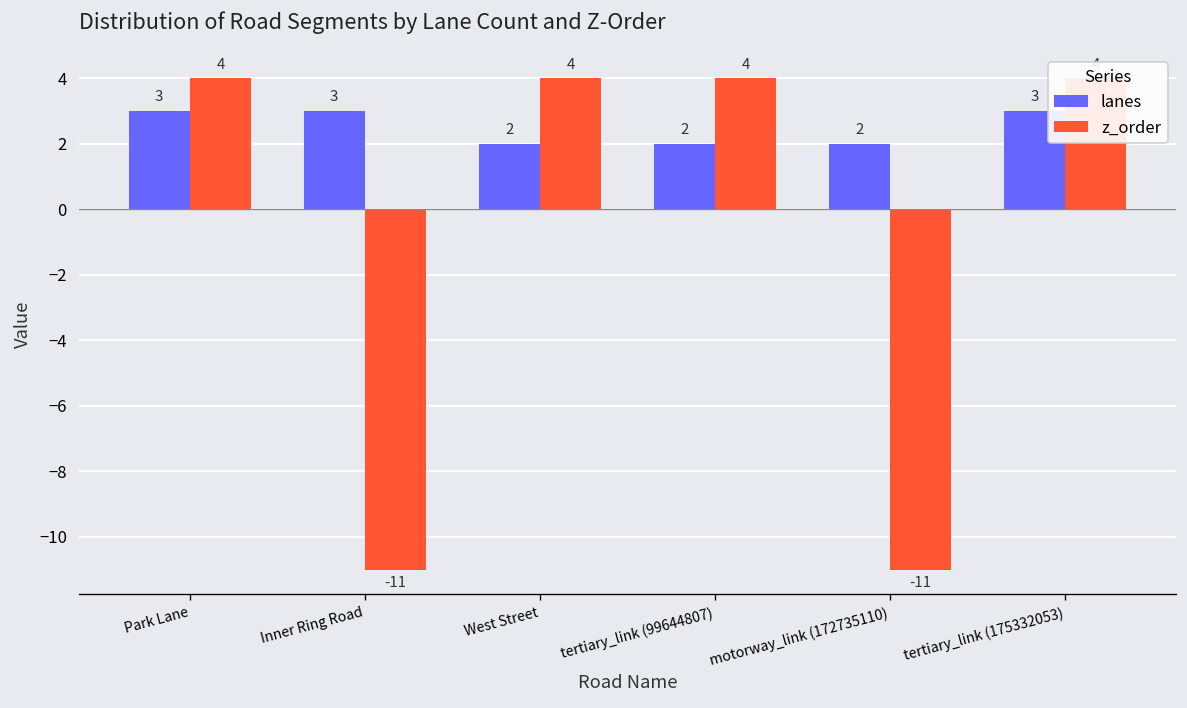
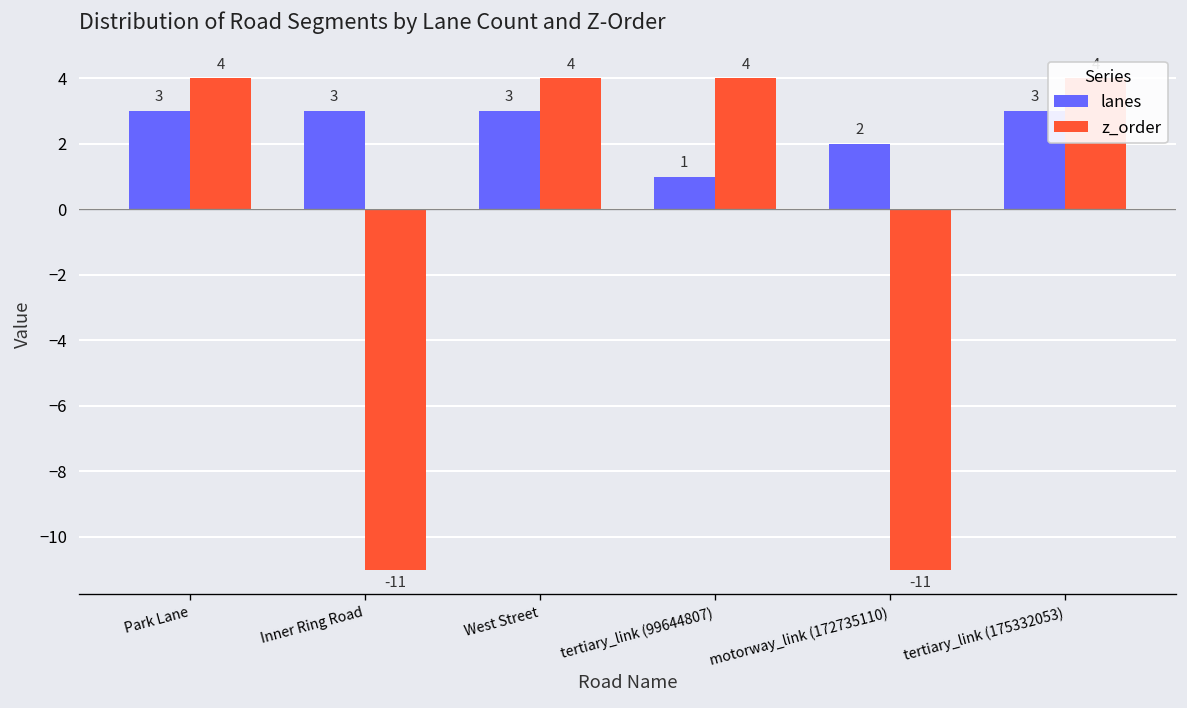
  {
    "lanes": {
      "Park Lane": 3,
      "Inner Ring Road": 3,
-     "West Street": 2,
-     "tertiary_link (99644807)": 2,
+     "West Street": 3,
+     "tertiary_link (99644807)": 1,
      "motorway_link (172735110)": 2,
      "tertiary_link (175332053)": 3
    },
    "z_order": {
      "Park Lane": 4,
      "Inner Ring Road": -11,
      "West Street": 4,
      "tertiary_link (99644807)": 4,
      "motorway_link (172735110)": -11
    }
  }
